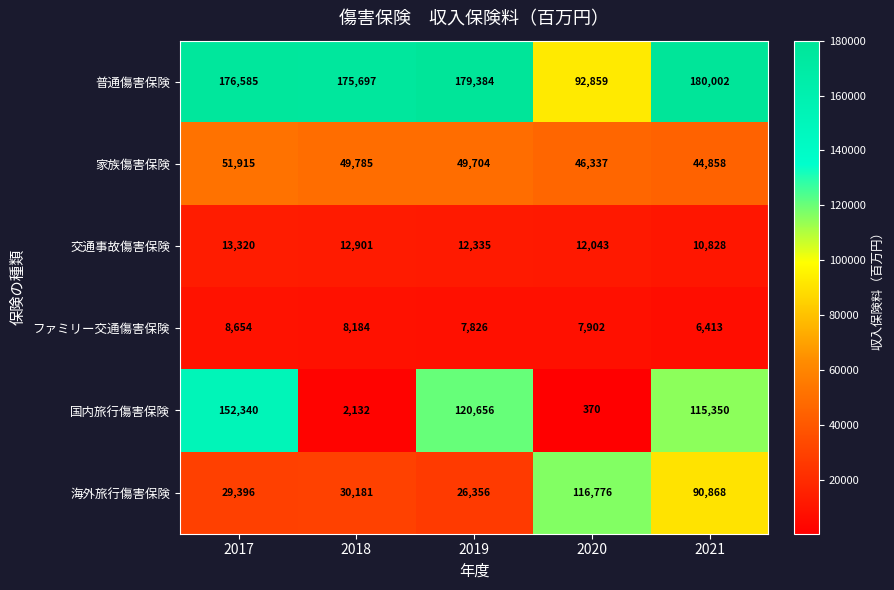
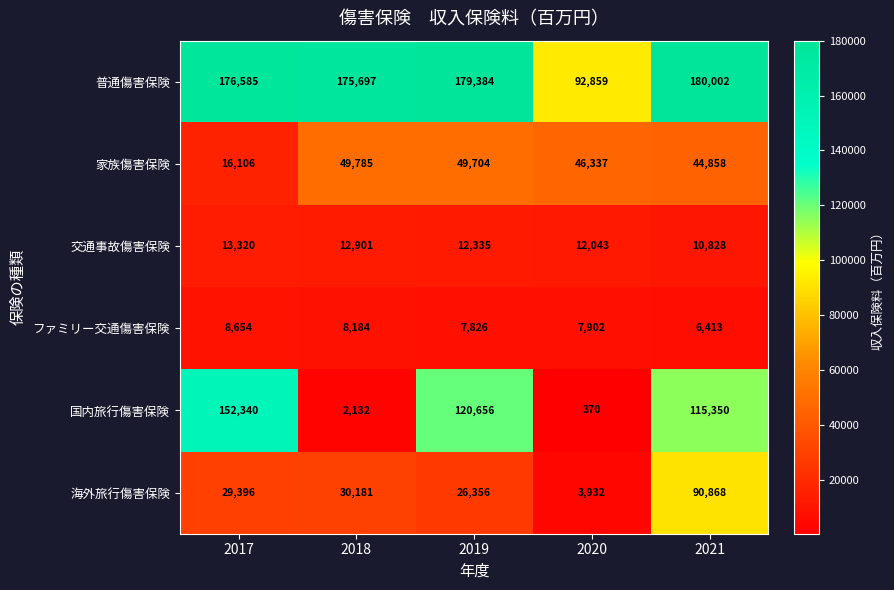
  {
    "普通傷害保険": {
      "2017": "176,585",
      "2018": "175,697",
      "2019": "179,384",
      "2020": "92,859",
      "2021": "180,002"
    },
    "家族傷害保険": {
-     "2017": "51,915",
+     "2017": "16,106",
      "2018": "49,785",
      "2019": "49,704",
      "2020": "46,337",
      "2021": "44,858"
    },
    "交通事故傷害保険": {
      "2017": "13,320",
      "2018": "12,901",
      "2019": "12,335",
      "2020": "12,043",
      "2021": "10,828"
    },
    "ファミリー交通傷害保険": {
      "2017": "8,654",
      "2018": "8,184",
      "2019": "7,826",
      "2020": "7,902",
      "2021": "6,413"
    },
    "国内旅行傷害保険": {
      "2017": "152,340",
      "2018": "2,132",
      "2019": "120,656",
      "2020": "370",
      "2021": "115,350"
    },
    "海外旅行傷害保険": {
      "2017": "29,396",
      "2018": "30,181",
      "2019": "26,356",
-     "2020": "116,776",
+     "2020": "3,932",
      "2021": "90,868"
    }
  }
